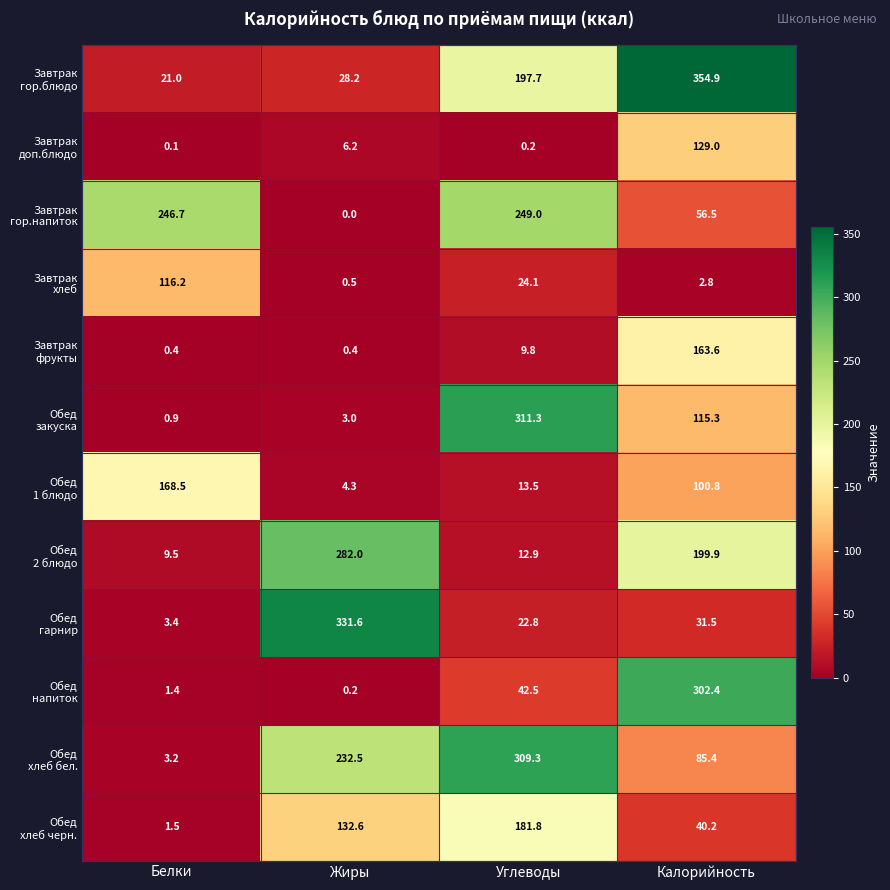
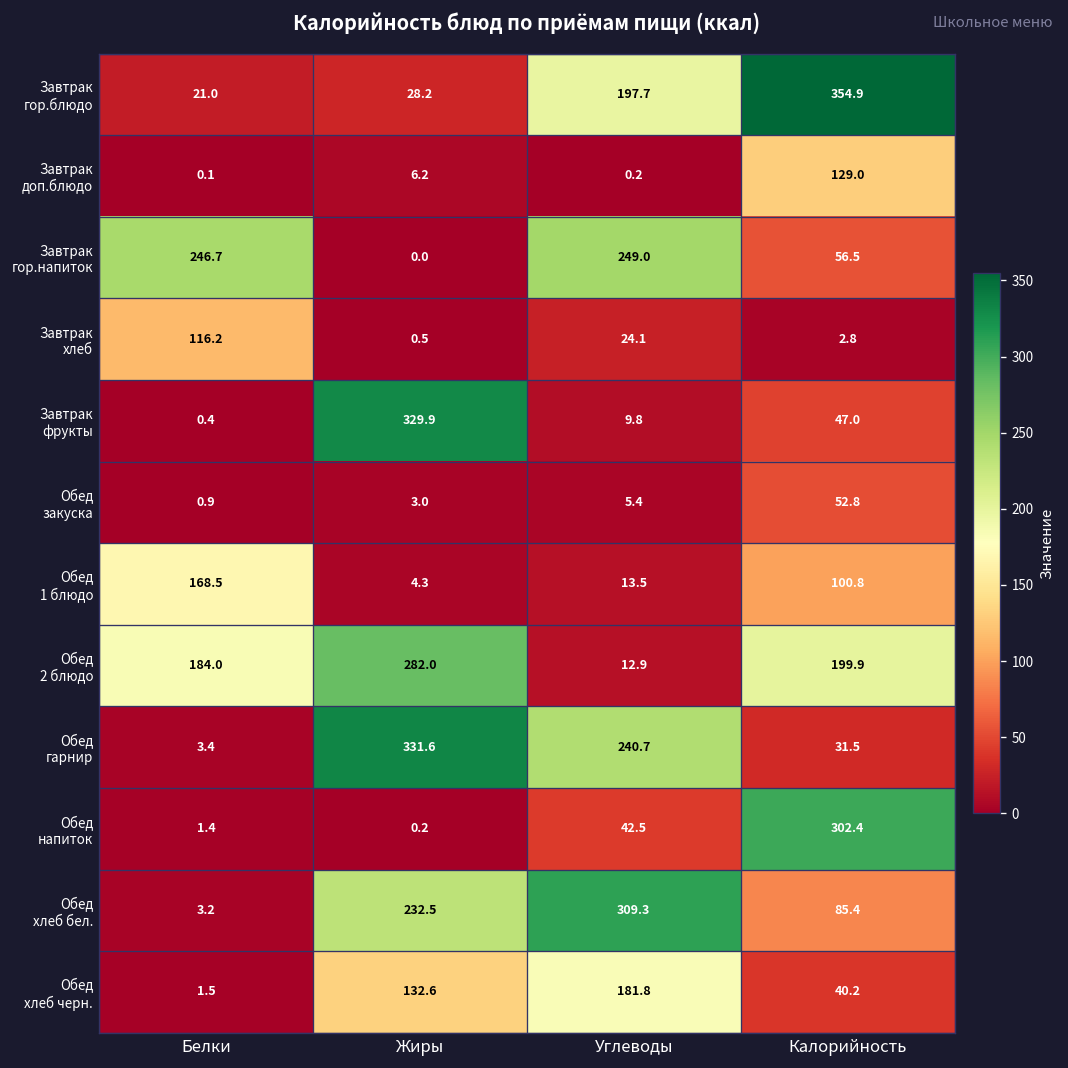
  {
    "Завтрак гор.блюдо": {
      "Белки": 21.0,
      "Жиры": 28.2,
      "Углеводы": 197.7,
      "Калорийность": 354.9
    },
    "Завтрак доп.блюдо": {
      "Белки": 0.1,
      "Жиры": 6.2,
      "Углеводы": 0.2,
      "Калорийность": 129.0
    },
    "Завтрак гор.напиток": {
      "Белки": 246.7,
      "Жиры": 0.0,
      "Углеводы": 249.0,
      "Калорийность": 56.5
    },
    "Завтрак хлеб": {
      "Белки": 116.2,
      "Жиры": 0.5,
      "Углеводы": 24.1,
      "Калорийность": 2.8
    },
    "Завтрак фрукты": {
      "Белки": 0.4,
-     "Жиры": 0.4,
+     "Жиры": 329.9,
      "Углеводы": 9.8,
-     "Калорийность": 163.6
+     "Калорийность": 47.0
    },
    "Обед закуска": {
      "Белки": 0.9,
      "Жиры": 3.0,
-     "Углеводы": 311.3,
-     "Калорийность": 115.3
+     "Углеводы": 5.4,
+     "Калорийность": 52.8
    },
    "Обед 1 блюдо": {
      "Белки": 168.5,
      "Жиры": 4.3,
      "Углеводы": 13.5,
      "Калорийность": 100.8
    },
    "Обед 2 блюдо": {
-     "Белки": 9.5,
+     "Белки": 184.0,
      "Жиры": 282.0,
      "Углеводы": 12.9,
      "Калорийность": 199.9
    },
    "Обед гарнир": {
      "Белки": 3.4,
      "Жиры": 331.6,
-     "Углеводы": 22.8,
+     "Углеводы": 240.7,
      "Калорийность": 31.5
    },
    "Обед напиток": {
      "Белки": 1.4,
      "Жиры": 0.2,
      "Углеводы": 42.5,
      "Калорийность": 302.4
    },
    "Обед хлеб бел.": {
      "Белки": 3.2,
      "Жиры": 232.5,
      "Углеводы": 309.3,
      "Калорийность": 85.4
    },
    "Обед хлеб черн.": {
      "Белки": 1.5,
      "Жиры": 132.6,
      "Углеводы": 181.8,
      "Калорийность": 40.2
    }
  }
